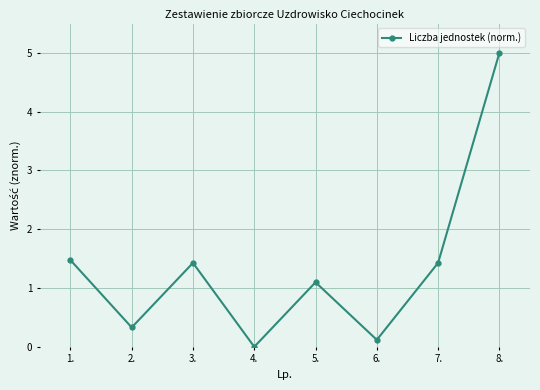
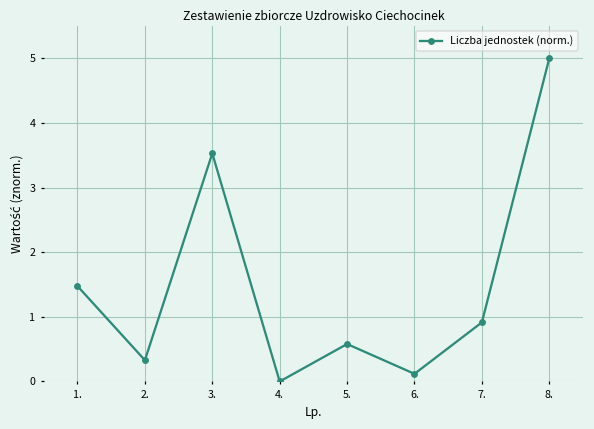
  {
    "1.": 1.5,
    "2.": 0.3,
-   "3.": 1.4,
+   "3.": 3.5,
    "4.": 0.0,
-   "5.": 1.1,
+   "5.": 0.6,
    "6.": 0.1,
-   "7.": 1.4,
+   "7.": 0.9,
    "8.": 5.0
  }
